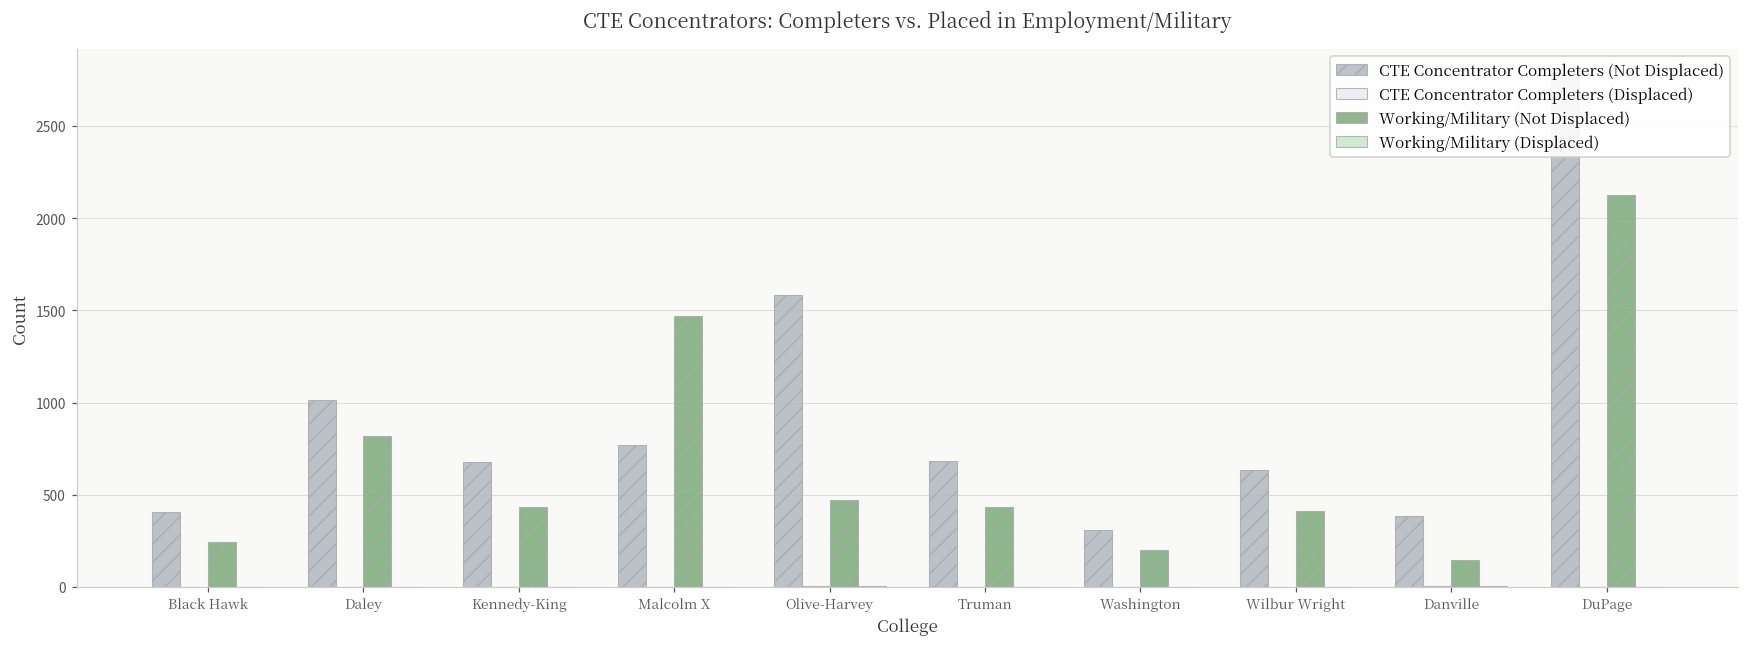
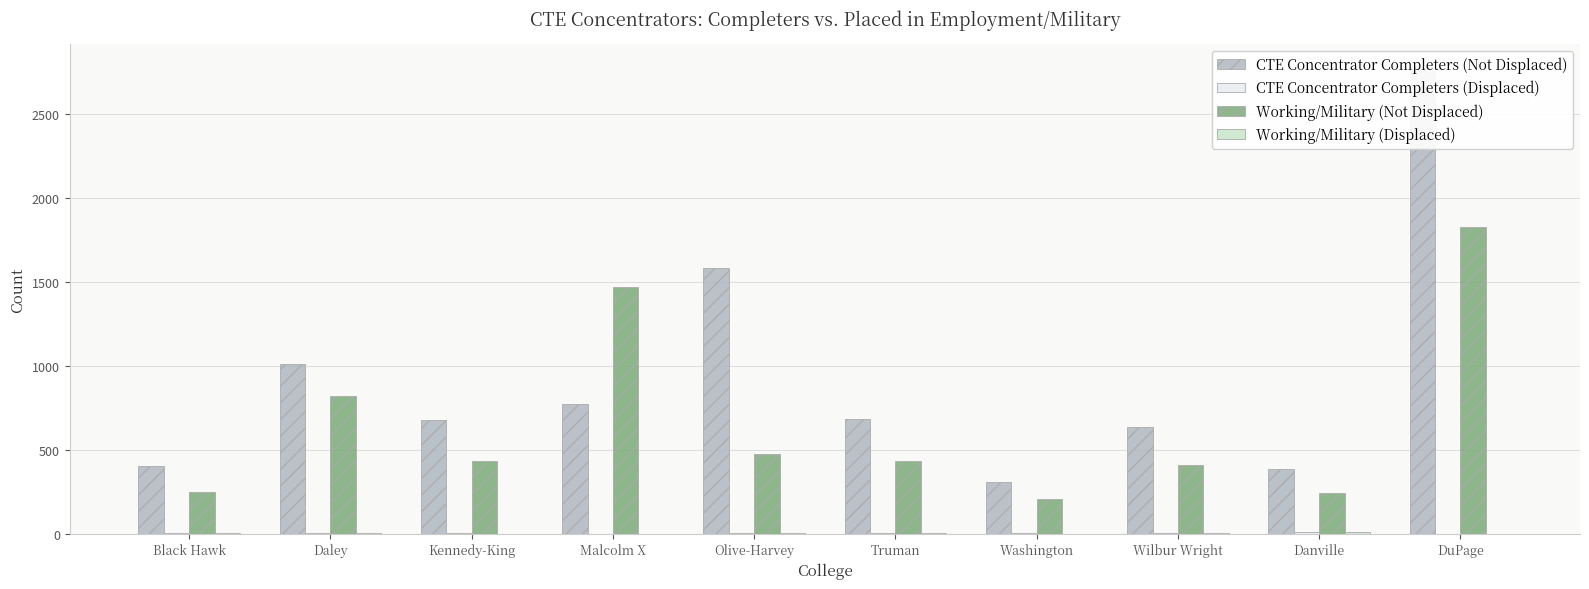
  {
    "Working/Military (Not Displaced)": {
      "Black Hawk": 250,
      "Daley": 820,
      "Kennedy-King": 440,
      "Malcolm X": 1470,
      "Olive-Harvey": 470,
      "Truman": 430,
      "Washington": 200,
      "Wilbur Wright": 410,
-     "Danville": 140,
-     "DuPage": 2130
+     "Danville": 240,
+     "DuPage": 1830
    }
  }
